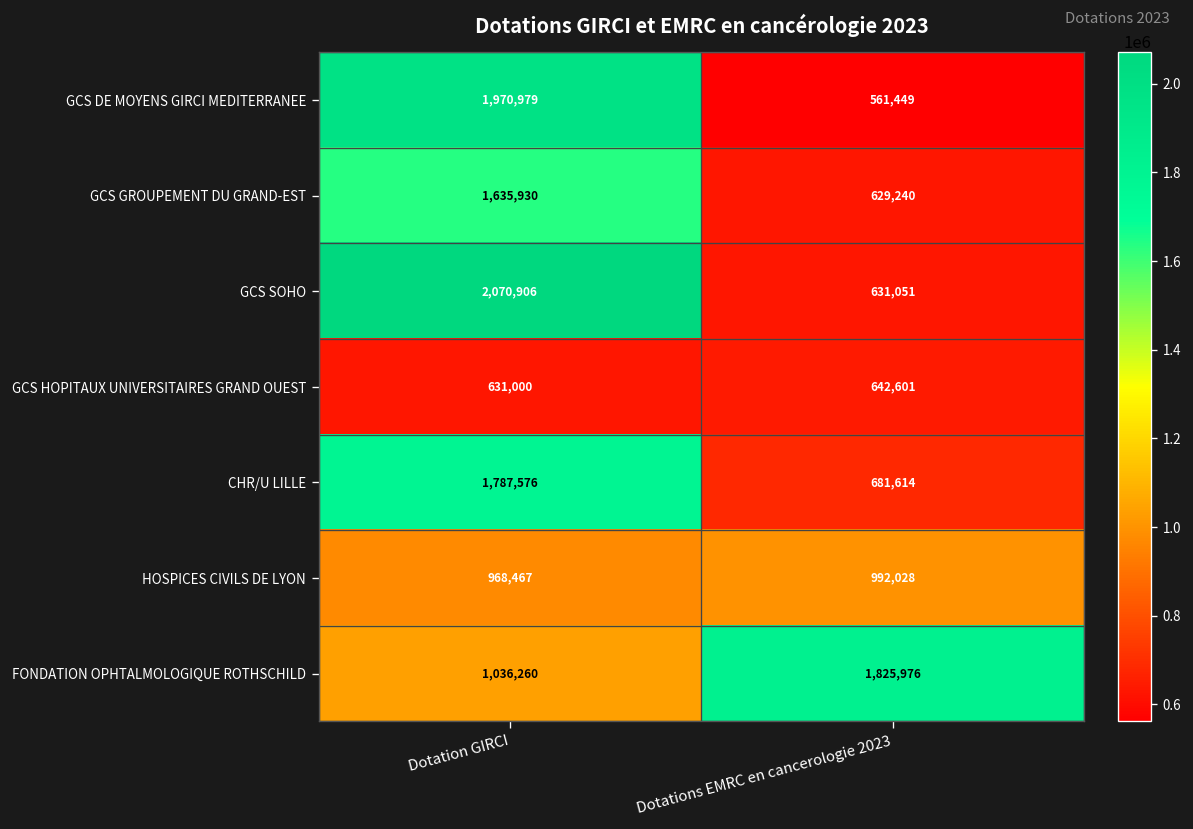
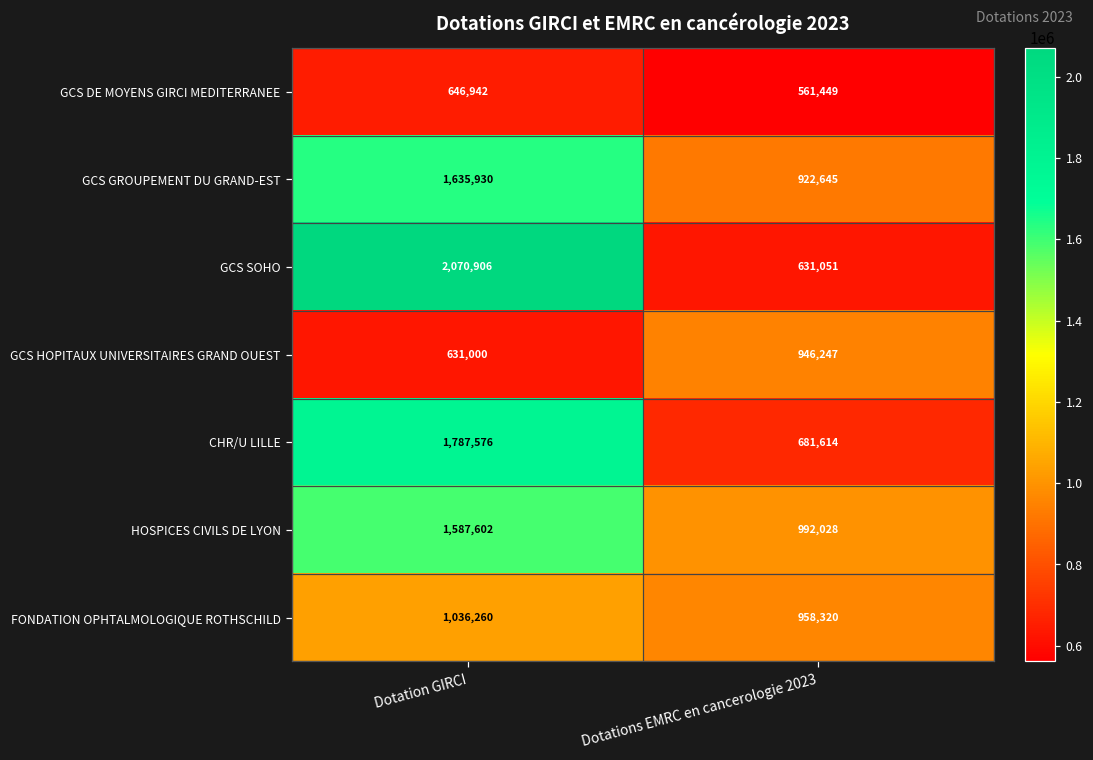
  {
    "GCS DE MOYENS GIRCI MEDITERRANEE": {
-     "Dotation GIRCI": "1,970,979",
+     "Dotation GIRCI": "646,942",
      "Dotations EMRC en cancerologie 2023": "561,449"
    },
    "GCS GROUPEMENT DU GRAND-EST": {
      "Dotation GIRCI": "1,635,930",
-     "Dotations EMRC en cancerologie 2023": "629,240"
+     "Dotations EMRC en cancerologie 2023": "922,645"
    },
    "GCS SOHO": {
      "Dotation GIRCI": "2,070,906",
      "Dotations EMRC en cancerologie 2023": "631,051"
    },
    "GCS HOPITAUX UNIVERSITAIRES GRAND OUEST": {
      "Dotation GIRCI": "631,000",
-     "Dotations EMRC en cancerologie 2023": "642,601"
+     "Dotations EMRC en cancerologie 2023": "946,247"
    },
    "CHR/U LILLE": {
      "Dotation GIRCI": "1,787,576",
      "Dotations EMRC en cancerologie 2023": "681,614"
    },
    "HOSPICES CIVILS DE LYON": {
-     "Dotation GIRCI": "968,467",
+     "Dotation GIRCI": "1,587,602",
      "Dotations EMRC en cancerologie 2023": "992,028"
    },
    "FONDATION OPHTALMOLOGIQUE ROTHSCHILD": {
      "Dotation GIRCI": "1,036,260",
-     "Dotations EMRC en cancerologie 2023": "1,825,976"
+     "Dotations EMRC en cancerologie 2023": "958,320"
    }
  }
